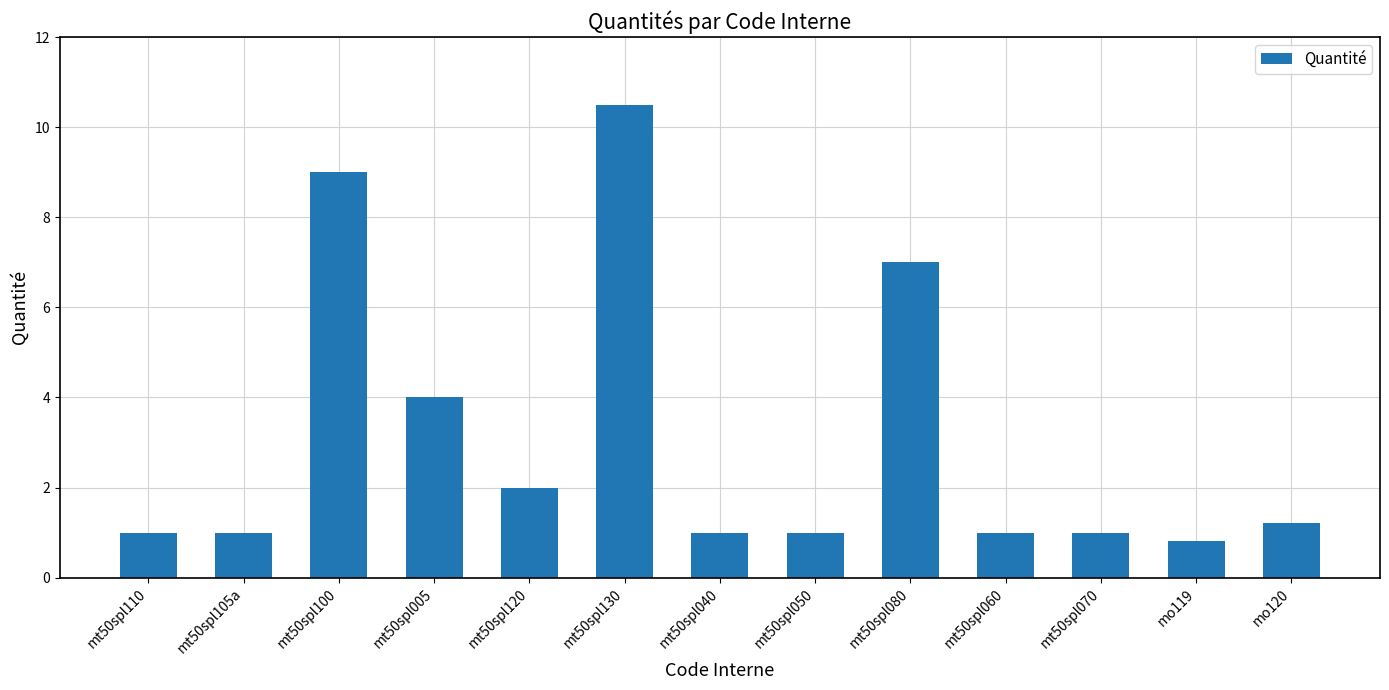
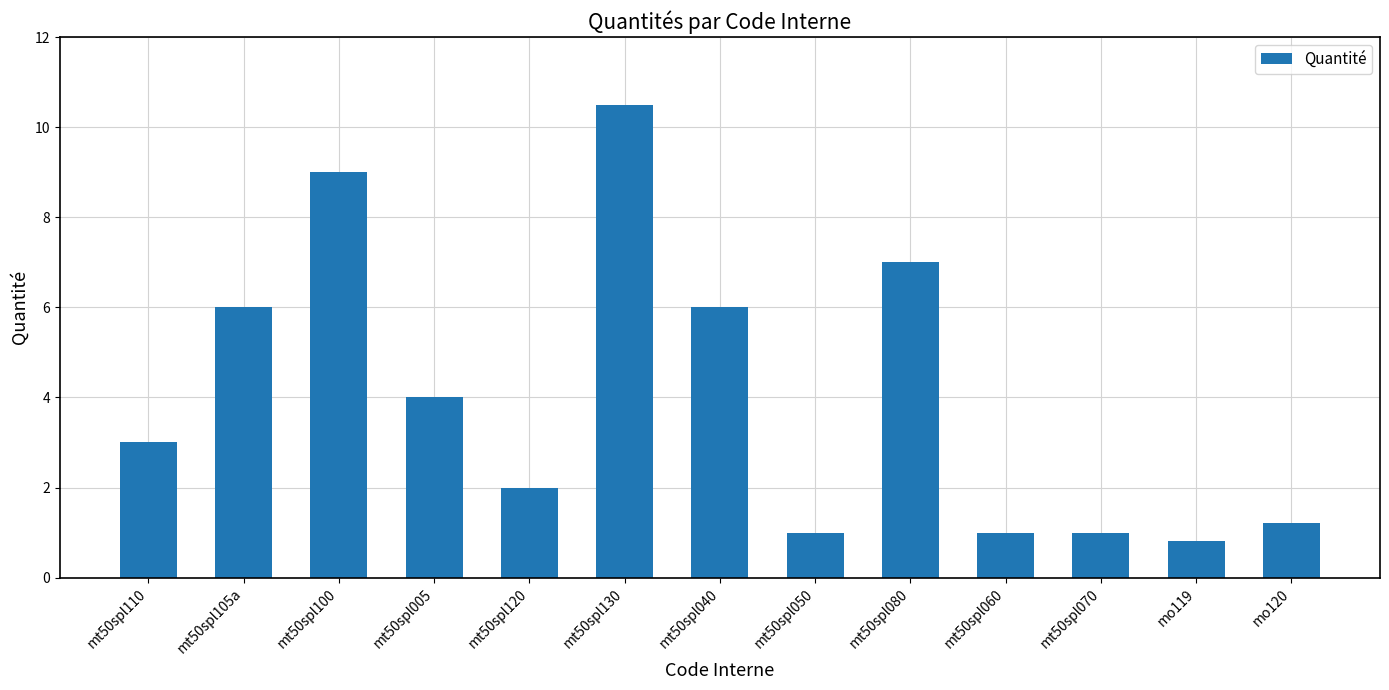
  {
-   "mt50spl110": 1,
-   "mt50spl105a": 1,
+   "mt50spl110": 3,
+   "mt50spl105a": 6,
    "mt50spl100": 9,
    "mt50spl005": 4,
    "mt50spl120": 2,
    "mt50spl130": 10.5,
-   "mt50spl040": 1,
+   "mt50spl040": 6,
    "mt50spl050": 1,
    "mt50spl080": 7,
    "mt50spl060": 1,
    "mt50spl070": 1,
    "mo119": 0.8,
    "mo120": 1.2
  }
